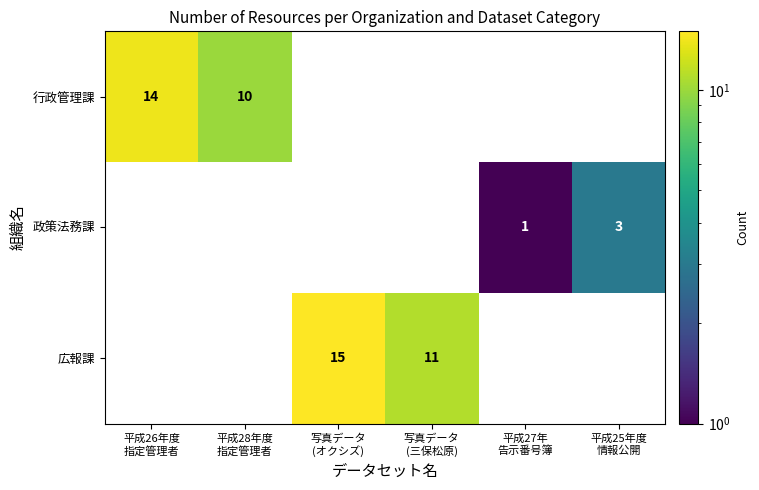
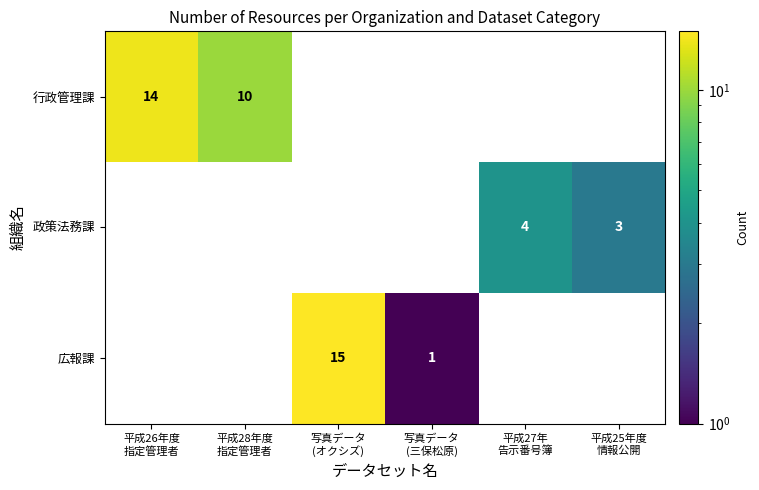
  {
    "行政管理課": {
      "平成26年度 指定管理者": 14,
      "平成28年度 指定管理者": 10
    },
    "政策法務課": {
-     "平成27年 告示番号簿": 1,
+     "平成27年 告示番号簿": 4,
      "平成25年度 情報公開": 3
    },
    "広報課": {
      "写真データ (オクシズ)": 15,
-     "写真データ (三保松原)": 11
+     "写真データ (三保松原)": 1
    }
  }
